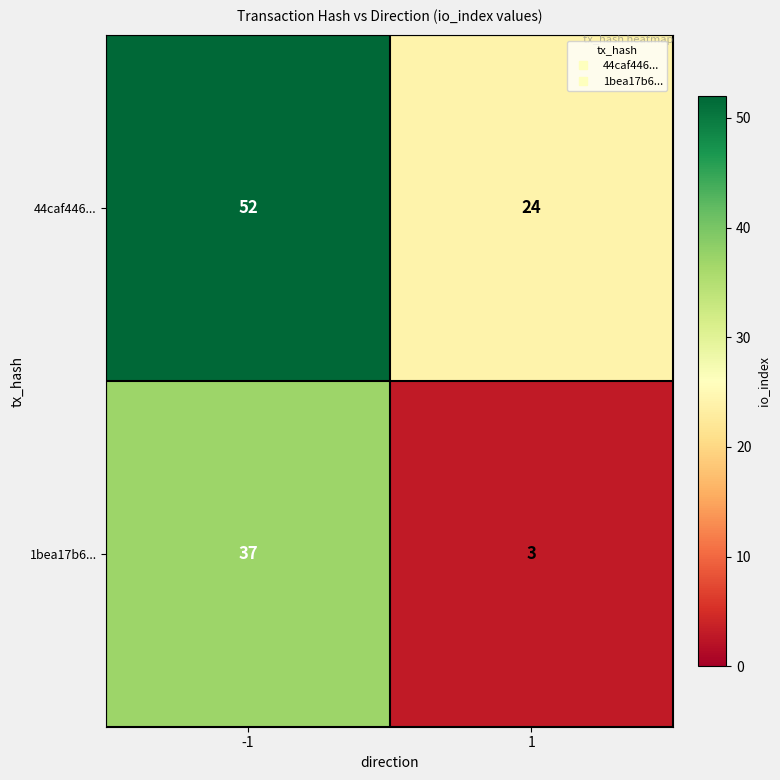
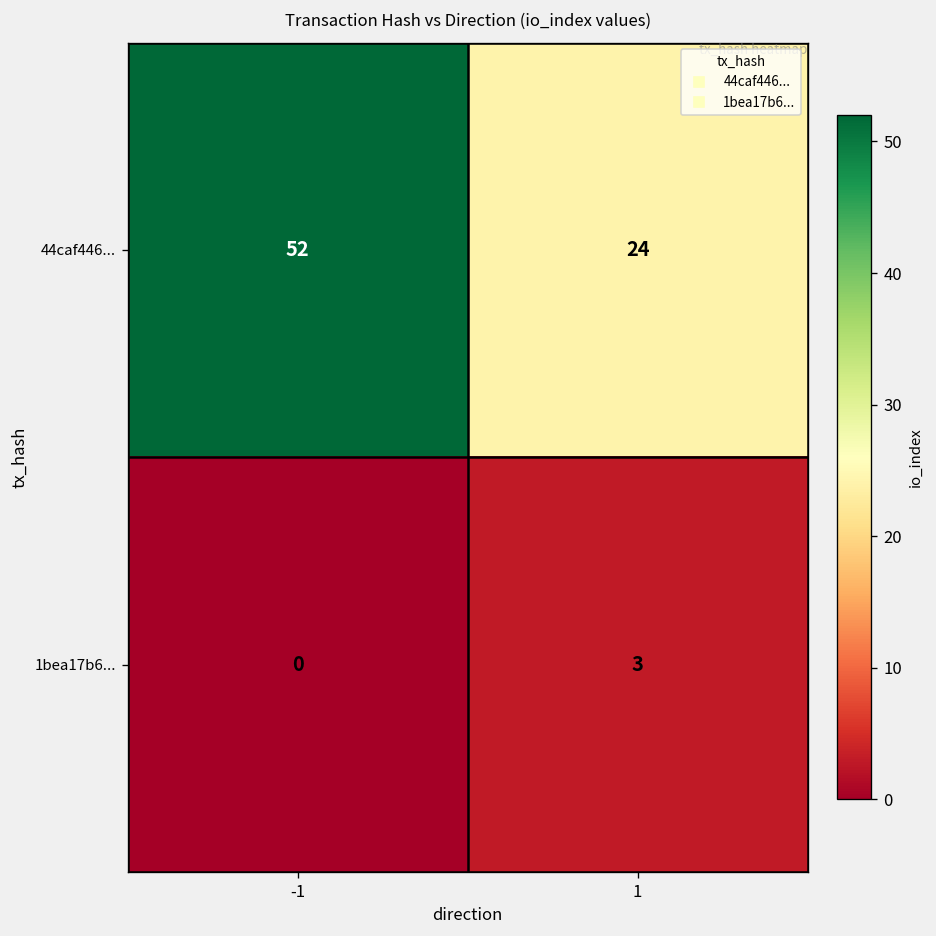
  {
    "44caf446...": {
      "-1": 52,
      "1": 24
    },
    "1bea17b6...": {
-     "-1": 37,
+     "-1": 0,
      "1": 3
    }
  }
